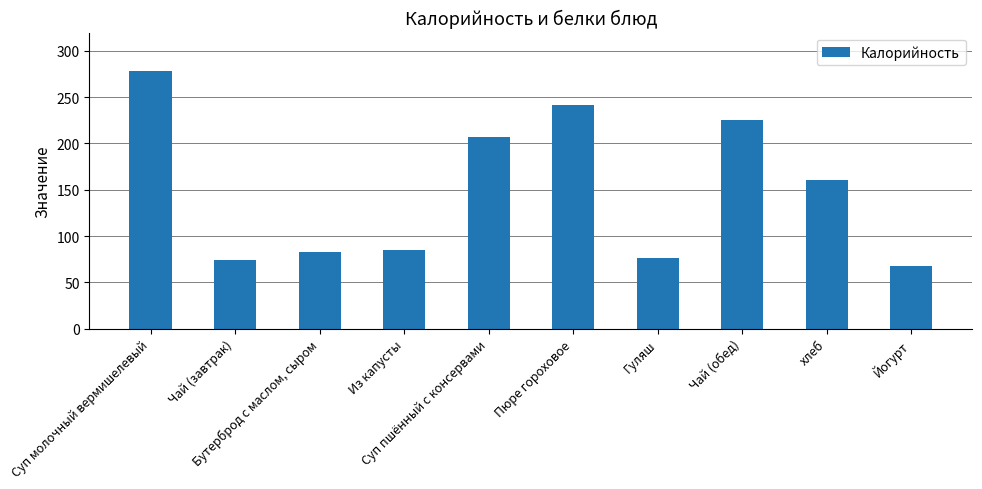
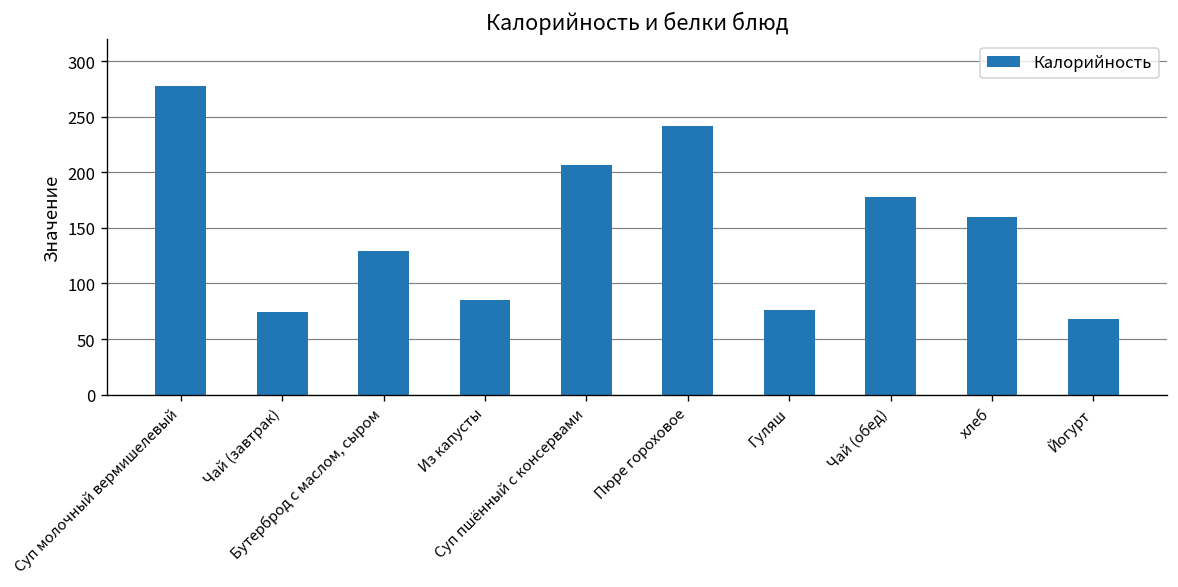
  {
    "Суп молочный вермишелевый": 280,
    "Чай (завтрак)": 70,
-   "Бутерброд с маслом, сыром": 80,
+   "Бутерброд с маслом, сыром": 130,
    "Из капусты": 90,
    "Суп пшённый с консервами": 210,
    "Пюре гороховое": 240,
    "Гуляш": 80,
-   "Чай (обед)": 230,
+   "Чай (обед)": 180,
    "хлеб": 160,
    "Йогурт": 70
  }
